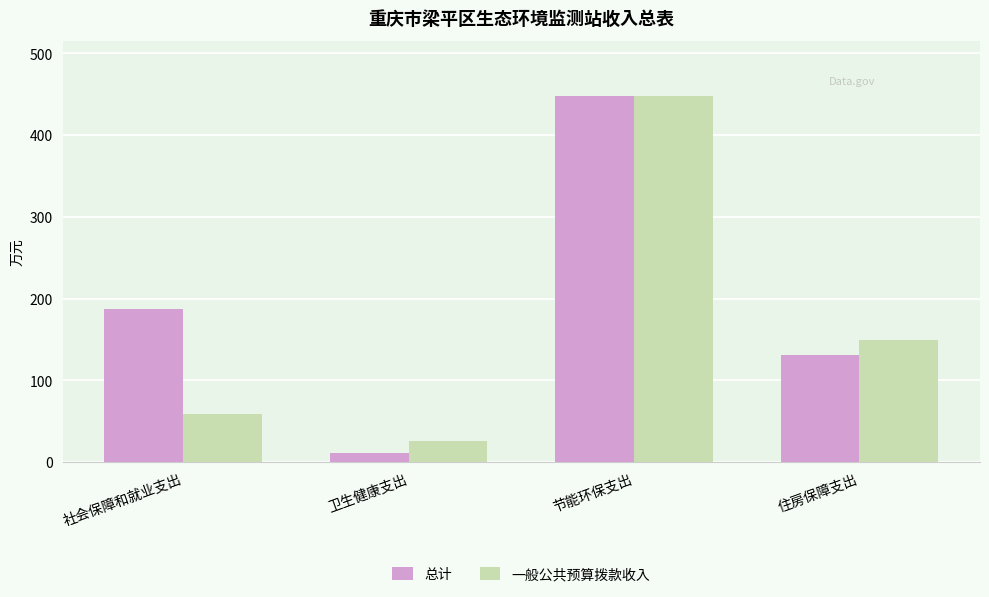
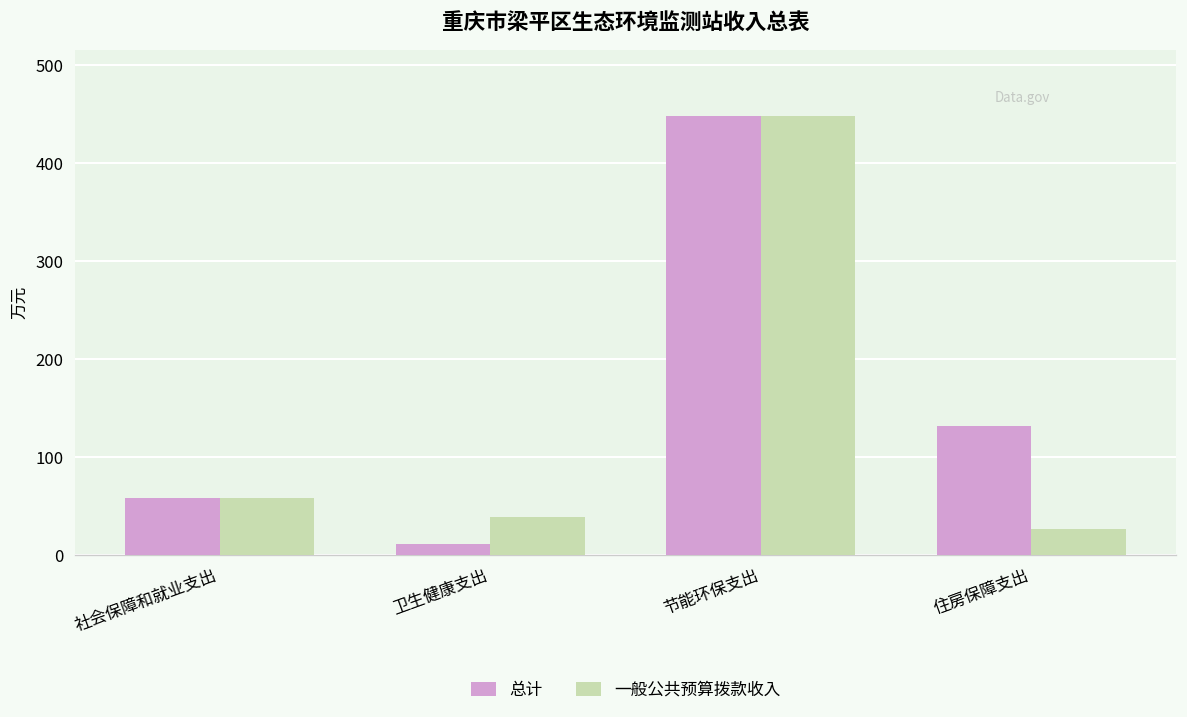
  {
    "总计": {
-     "社会保障和就业支出": 190,
+     "社会保障和就业支出": 60,
      "卫生健康支出": 10,
      "节能环保支出": 450,
      "住房保障支出": 130
    },
    "一般公共预算拨款收入": {
      "社会保障和就业支出": 60,
-     "卫生健康支出": 30,
+     "卫生健康支出": 40,
      "节能环保支出": 450,
-     "住房保障支出": 150
+     "住房保障支出": 30
    }
  }
